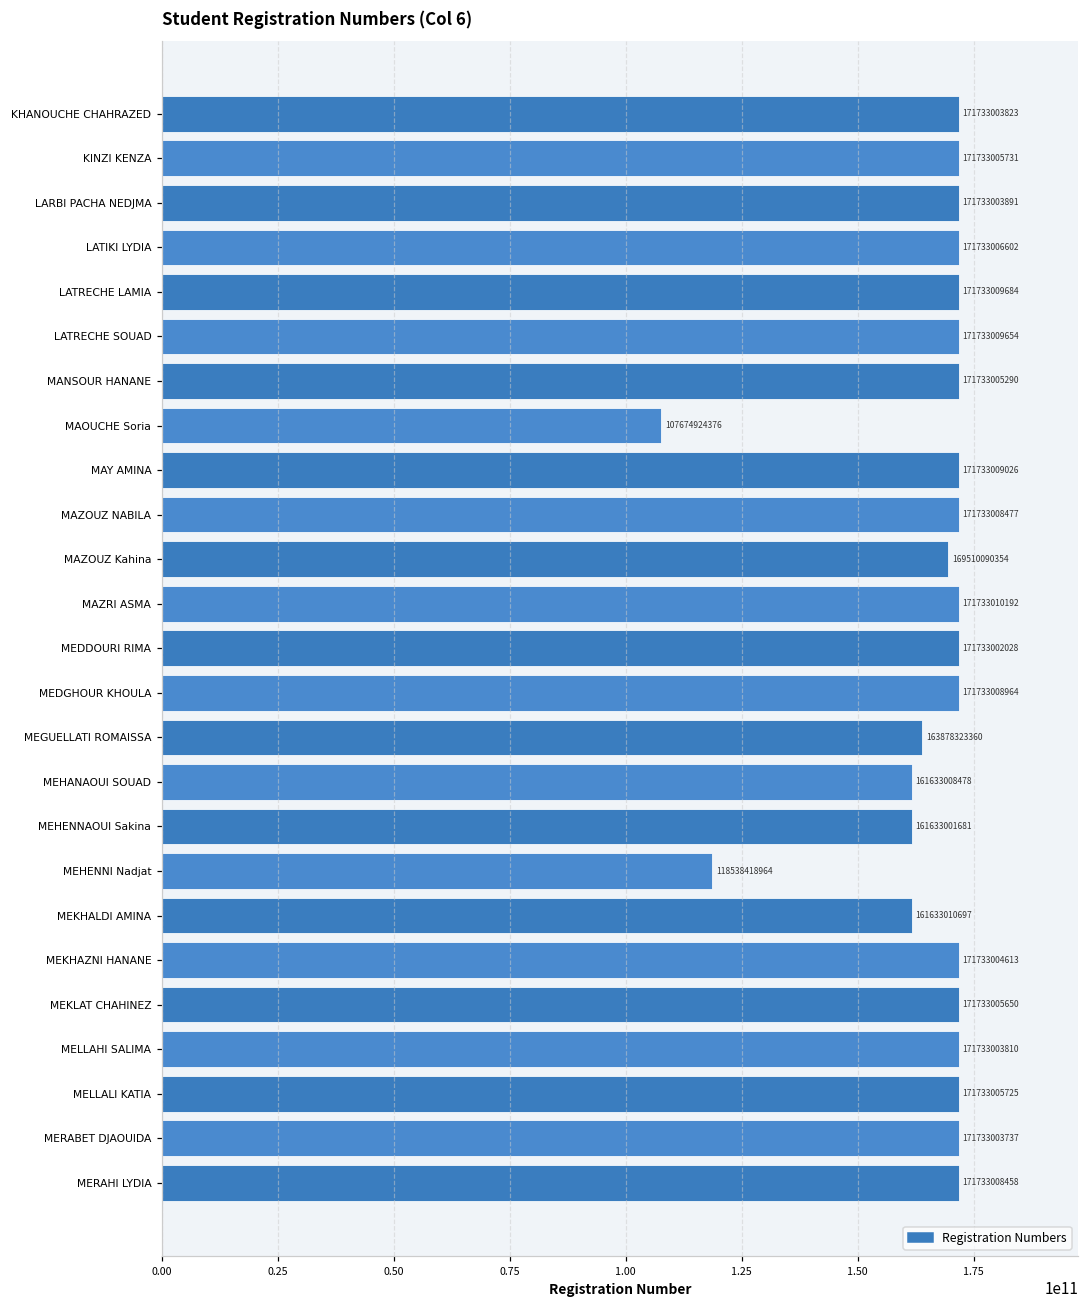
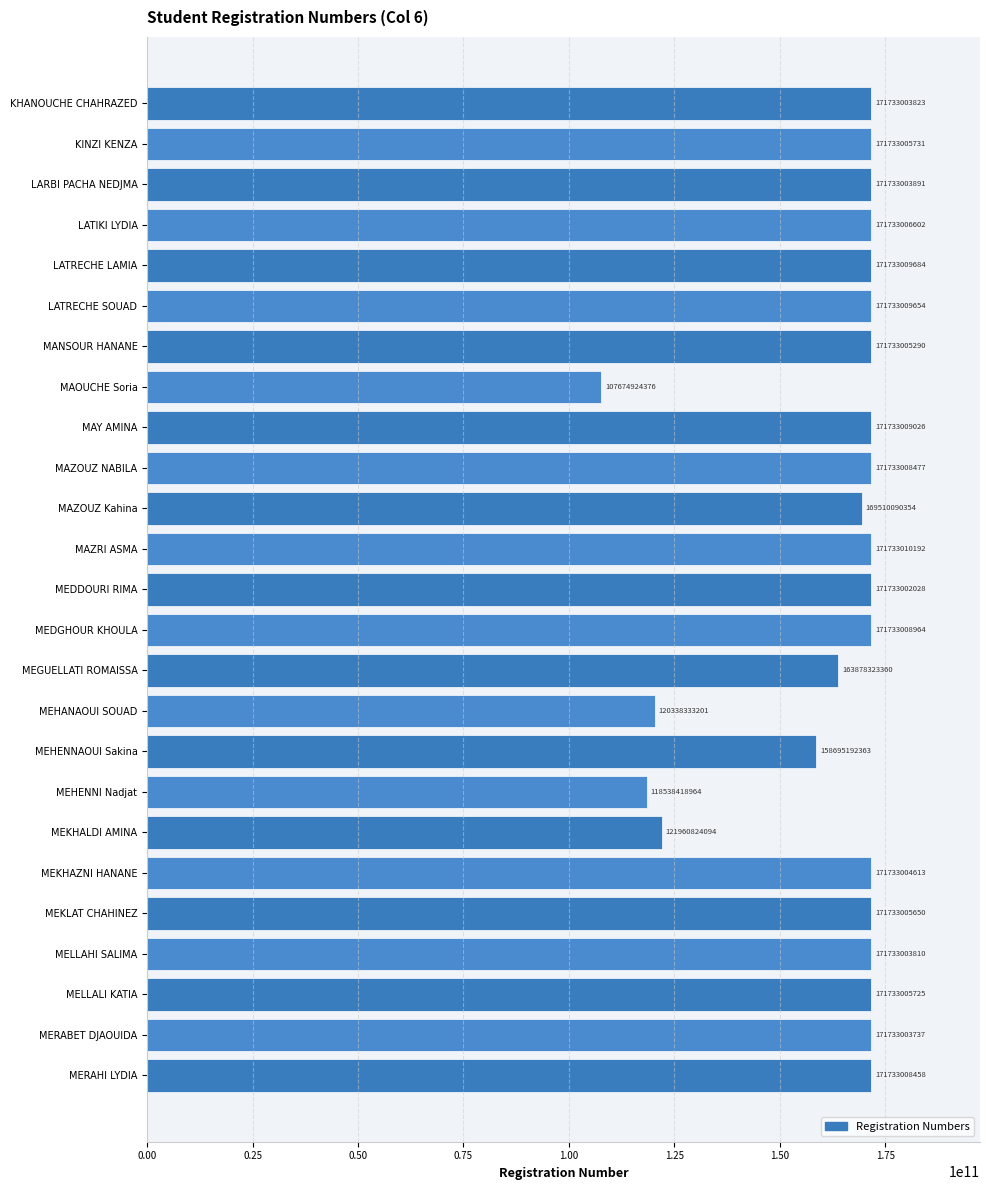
  {
    "KHANOUCHE CHAHRAZED": 171733003823,
    "KINZI KENZA": 171733005731,
    "LARBI PACHA NEDJMA": 171733003891,
    "LATIKI LYDIA": 171733006602,
    "LATRECHE LAMIA": 171733009684,
    "LATRECHE SOUAD": 171733009654,
    "MANSOUR HANANE": 171733005290,
    "MAOUCHE Soria": 107674924376,
    "MAY AMINA": 171733009026,
    "MAZOUZ NABILA": 171733008477,
    "MAZOUZ Kahina": 169510090354,
    "MAZRI ASMA": 171733010192,
    "MEDDOURI RIMA": 171733002028,
    "MEDGHOUR KHOULA": 171733008964,
    "MEGUELLATI ROMAISSA": 163878323360,
-   "MEHANAOUI SOUAD": 161633008478,
-   "MEHENNAOUI Sakina": 161633001681,
+   "MEHANAOUI SOUAD": 120338333201,
+   "MEHENNAOUI Sakina": 158695192363,
    "MEHENNI Nadjat": 118538418964,
-   "MEKHALDI AMINA": 161633010697,
+   "MEKHALDI AMINA": 121960824094,
    "MEKHAZNI HANANE": 171733004613,
    "MEKLAT CHAHINEZ": 171733005650,
    "MELLAHI SALIMA": 171733003810,
    "MELLALI KATIA": 171733005725,
    "MERABET DJAOUIDA": 171733003737,
    "MERAHI LYDIA": 171733008458
  }
